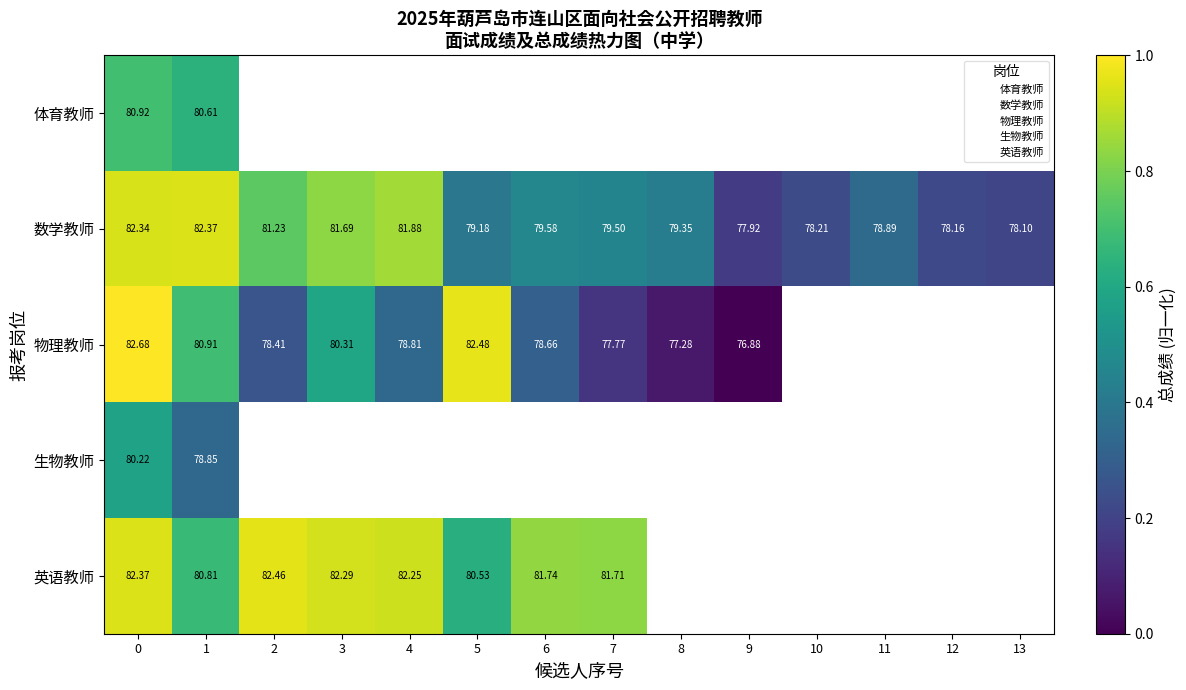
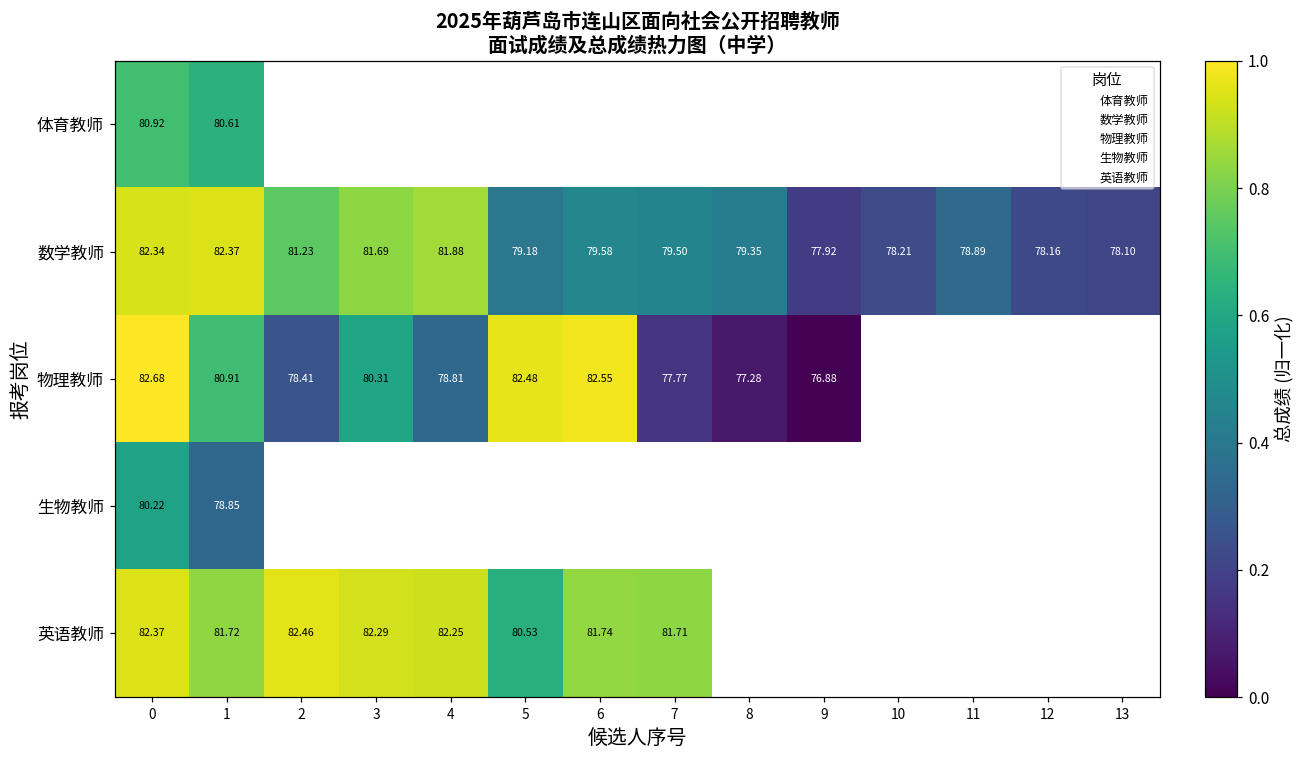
  {
    "体育教师": {
      "0": 80.92,
      "1": 80.61
    },
    "数学教师": {
      "0": 82.34,
      "1": 82.37,
      "2": 81.23,
      "3": 81.69,
      "4": 81.88,
      "5": 79.18,
      "6": 79.58,
      "7": 79.50,
      "8": 79.35,
      "9": 77.92,
      "10": 78.21,
      "11": 78.89,
      "12": 78.16,
      "13": 78.10
    },
    "物理教师": {
      "0": 82.68,
      "1": 80.91,
      "2": 78.41,
      "3": 80.31,
      "4": 78.81,
      "5": 82.48,
-     "6": 78.66,
+     "6": 82.55,
      "7": 77.77,
      "8": 77.28,
      "9": 76.88
    },
    "生物教师": {
      "0": 80.22,
      "1": 78.85
    },
    "英语教师": {
      "0": 82.37,
-     "1": 80.81,
+     "1": 81.72,
      "2": 82.46,
      "3": 82.29,
      "4": 82.25,
      "5": 80.53,
      "6": 81.74,
      "7": 81.71
    }
  }
